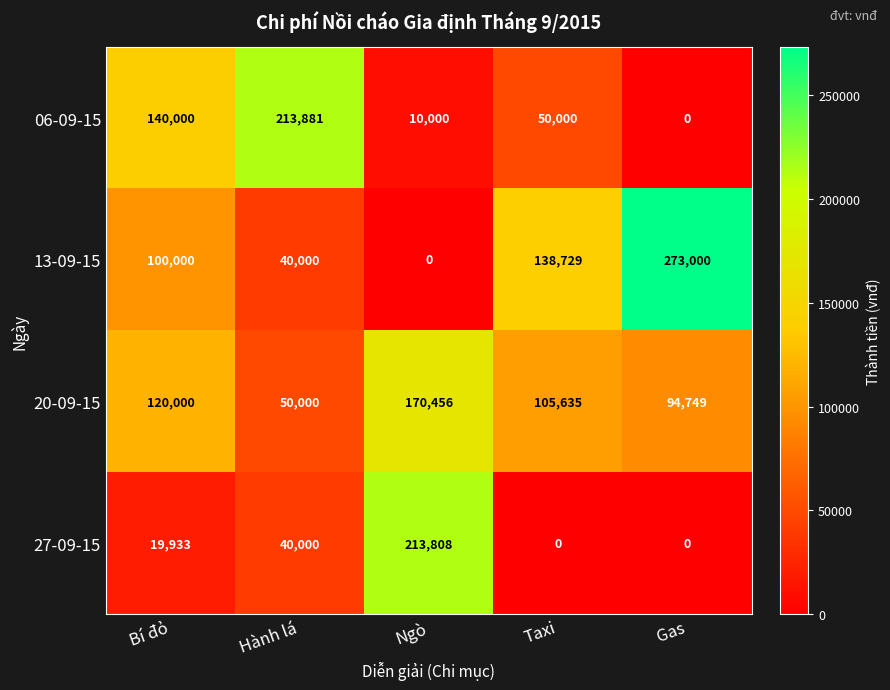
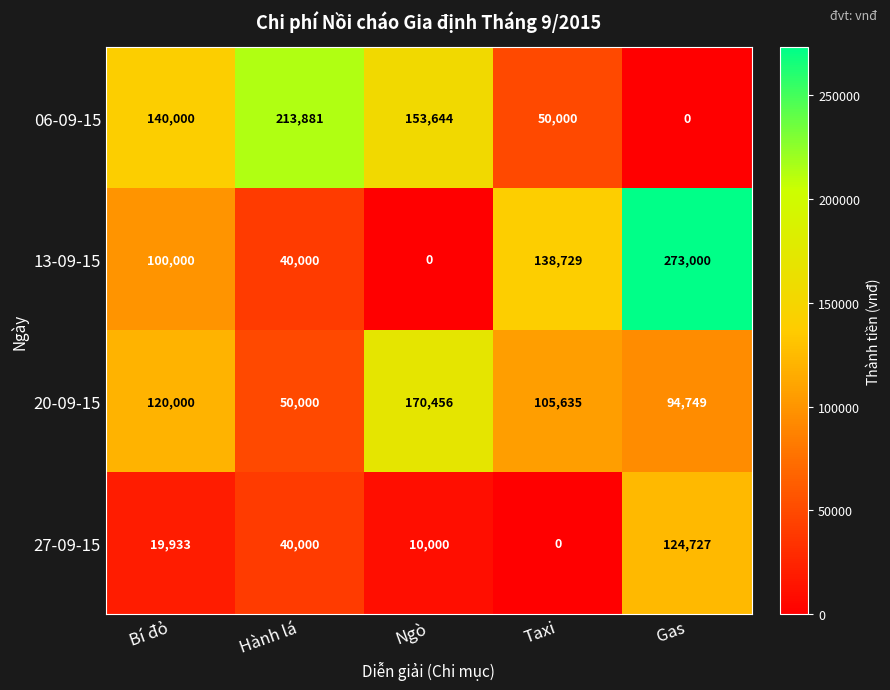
  {
    "06-09-15": {
      "Bí đỏ": "140,000",
      "Hành lá": "213,881",
-     "Ngò": "10,000",
+     "Ngò": "153,644",
      "Taxi": "50,000",
      "Gas": "0"
    },
    "13-09-15": {
      "Bí đỏ": "100,000",
      "Hành lá": "40,000",
      "Ngò": "0",
      "Taxi": "138,729",
      "Gas": "273,000"
    },
    "20-09-15": {
      "Bí đỏ": "120,000",
      "Hành lá": "50,000",
      "Ngò": "170,456",
      "Taxi": "105,635",
      "Gas": "94,749"
    },
    "27-09-15": {
      "Bí đỏ": "19,933",
      "Hành lá": "40,000",
-     "Ngò": "213,808",
+     "Ngò": "10,000",
      "Taxi": "0",
-     "Gas": "0"
+     "Gas": "124,727"
    }
  }
